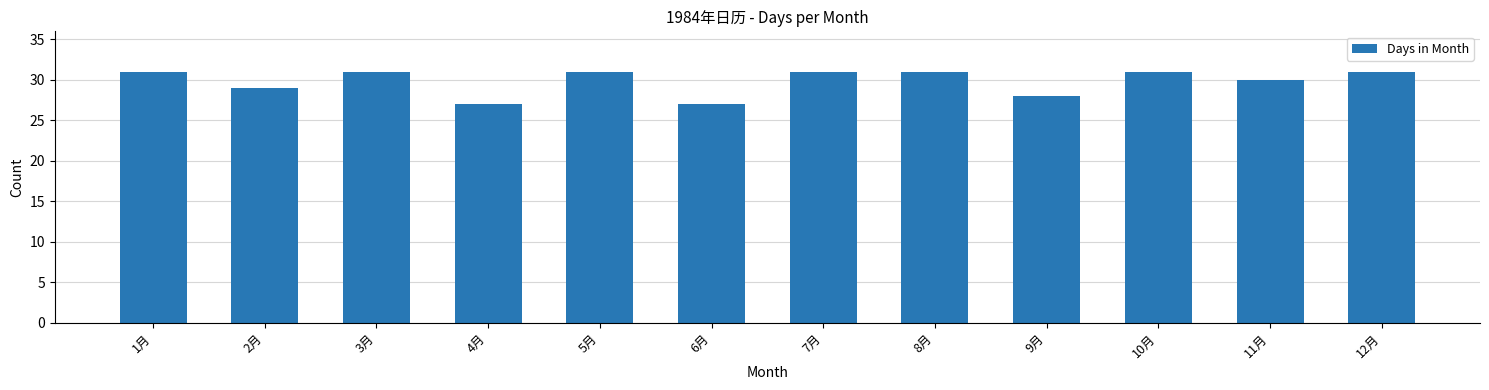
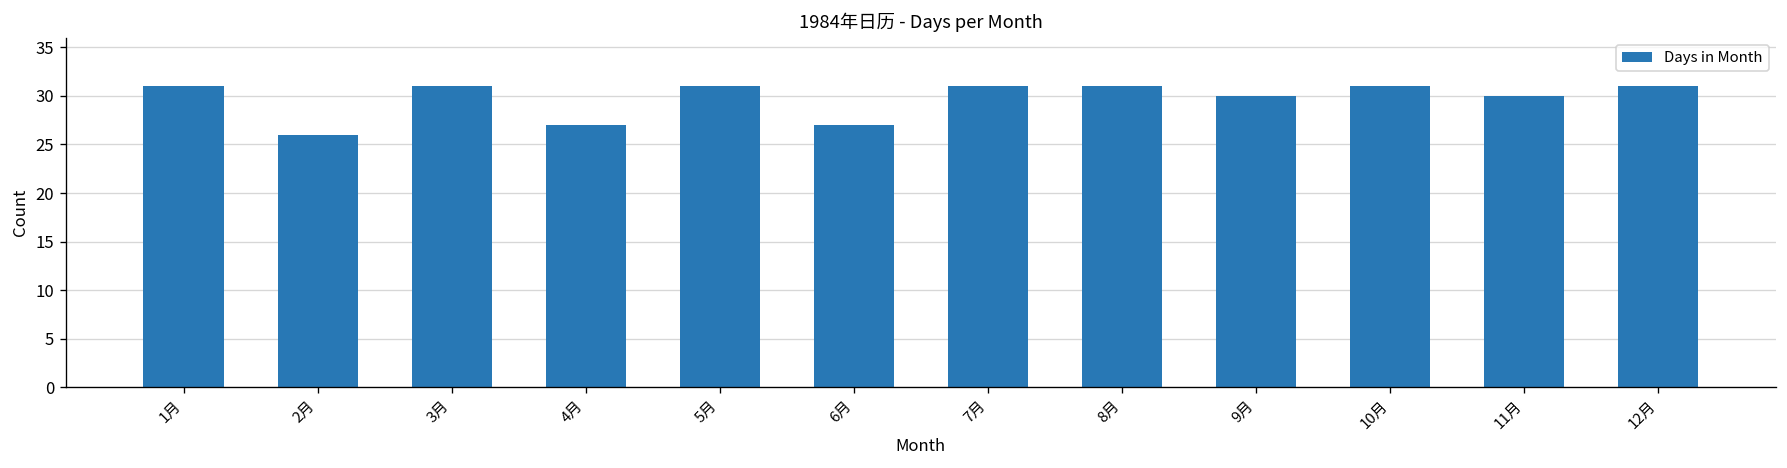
  {
    "1月": 31,
-   "2月": 29,
+   "2月": 26,
    "3月": 31,
    "4月": 27,
    "5月": 31,
    "6月": 27,
    "7月": 31,
    "8月": 31,
-   "9月": 28,
+   "9月": 30,
    "10月": 31,
    "11月": 30,
    "12月": 31
  }
